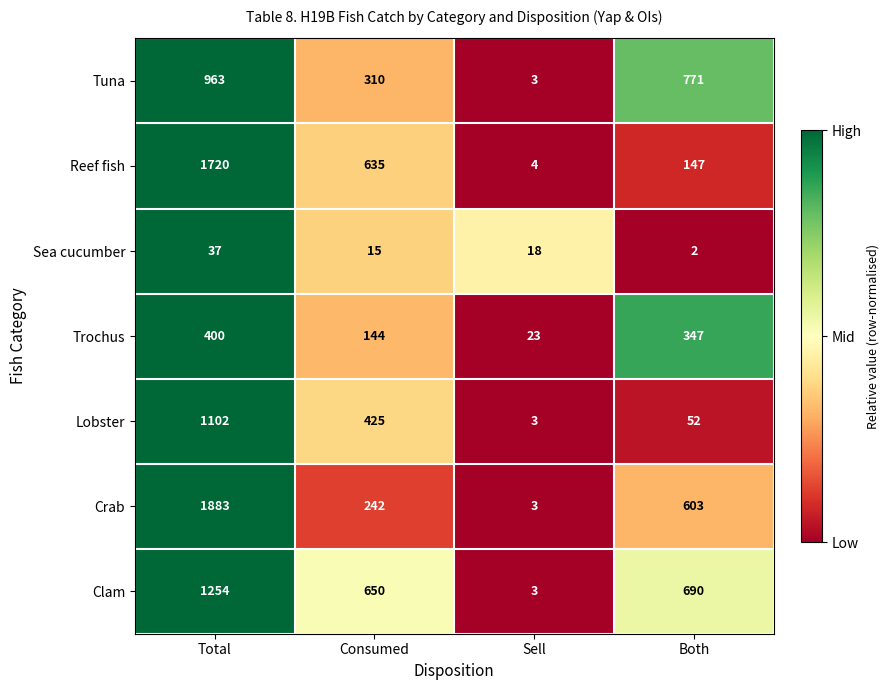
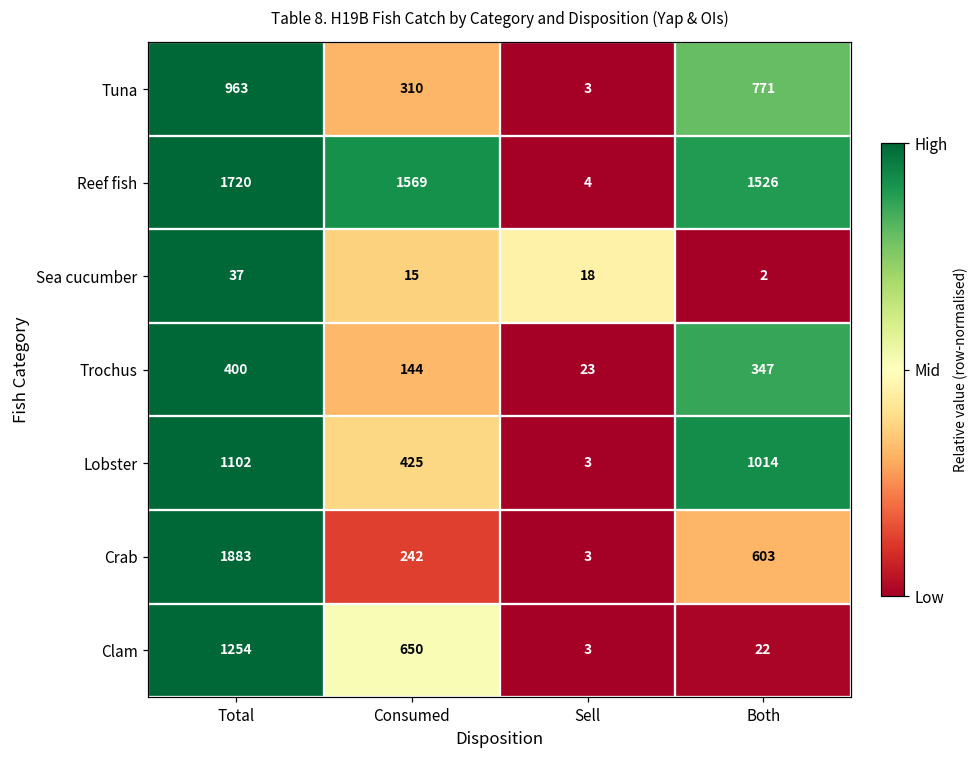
  {
    "Tuna": {
      "Total": 963,
      "Consumed": 310,
      "Sell": 3,
      "Both": 771
    },
    "Reef fish": {
      "Total": 1720,
-     "Consumed": 635,
+     "Consumed": 1569,
      "Sell": 4,
-     "Both": 147
+     "Both": 1526
    },
    "Sea cucumber": {
      "Total": 37,
      "Consumed": 15,
      "Sell": 18,
      "Both": 2
    },
    "Trochus": {
      "Total": 400,
      "Consumed": 144,
      "Sell": 23,
      "Both": 347
    },
    "Lobster": {
      "Total": 1102,
      "Consumed": 425,
      "Sell": 3,
-     "Both": 52
+     "Both": 1014
    },
    "Crab": {
      "Total": 1883,
      "Consumed": 242,
      "Sell": 3,
      "Both": 603
    },
    "Clam": {
      "Total": 1254,
      "Consumed": 650,
      "Sell": 3,
-     "Both": 690
+     "Both": 22
    }
  }
